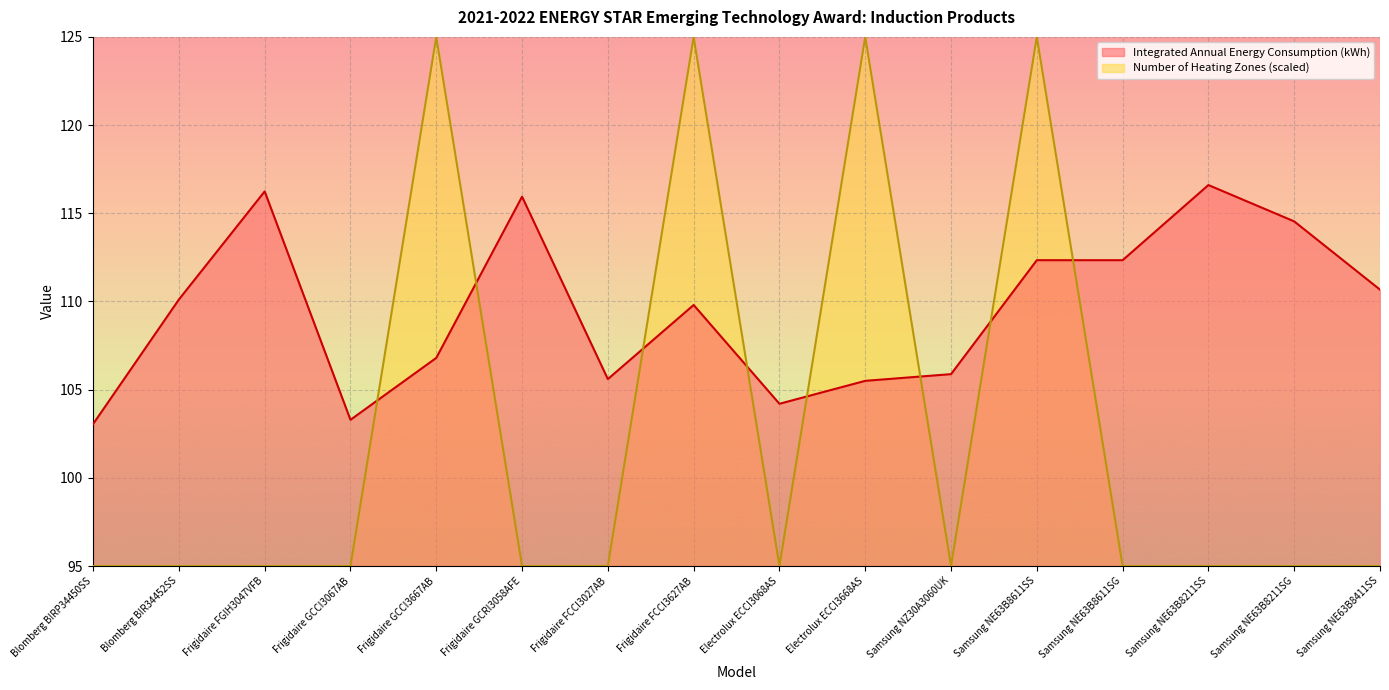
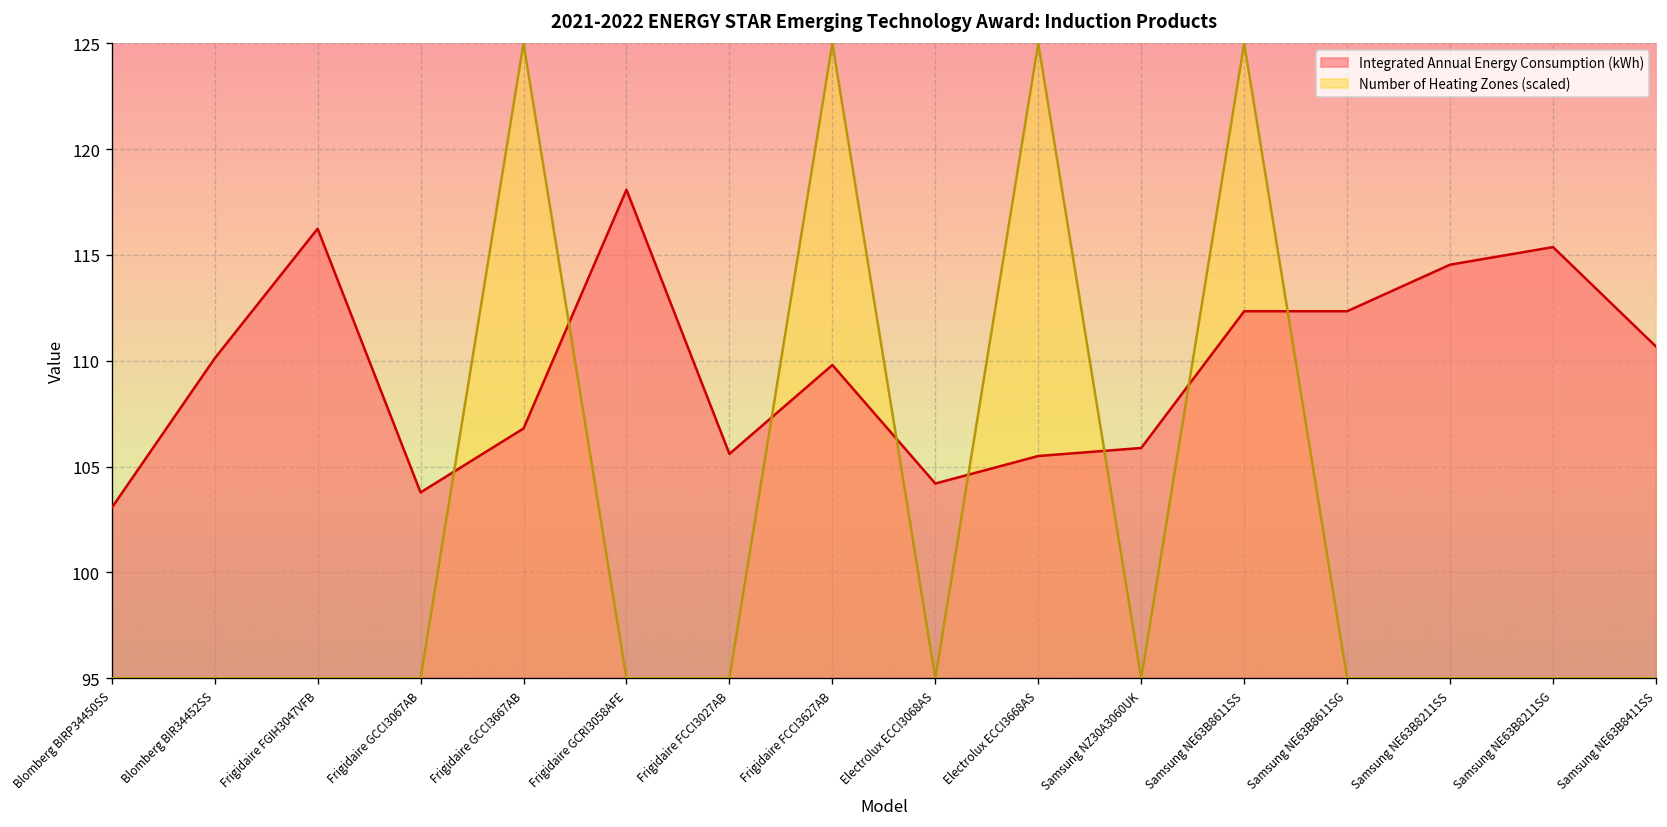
  {
    "Integrated Annual Energy Consumption (kWh)": {
      "Blomberg BIRP34450SS": 103.1,
      "Blomberg BIR34452SS": 110.1,
      "Frigidaire FGIH3047VFB": 116.2,
-     "Frigidaire GCCI3067AB": 103.3,
+     "Frigidaire GCCI3067AB": 103.8,
      "Frigidaire GCCI3667AB": 106.8,
-     "Frigidaire GCRI3058AFE": 115.9,
+     "Frigidaire GCRI3058AFE": 118.1,
      "Frigidaire FCCI3027AB": 105.6,
      "Frigidaire FCCI3627AB": 109.8,
      "Electrolux ECCI3068AS": 104.2,
      "Electrolux ECCI3668AS": 105.5,
      "Samsung NZ30A3060UK": 105.9,
      "Samsung NE63B8611SS": 112.3,
      "Samsung NE63B8611SG": 112.3,
-     "Samsung NE63B8211SS": 116.6,
-     "Samsung NE63B8211SG": 114.5,
+     "Samsung NE63B8211SS": 114.5,
+     "Samsung NE63B8211SG": 115.4,
      "Samsung NE63B8411SS": 110.7
    },
    "Number of Heating Zones (scaled)": {
      "Blomberg BIRP34450SS": 95.0,
      "Blomberg BIR34452SS": 95.0,
      "Frigidaire FGIH3047VFB": 95.0,
      "Frigidaire GCCI3067AB": 95.0,
      "Frigidaire GCCI3667AB": 125.0,
      "Frigidaire GCRI3058AFE": 95.0,
      "Frigidaire FCCI3027AB": 95.0,
      "Frigidaire FCCI3627AB": 125.0,
      "Electrolux ECCI3068AS": 95.0,
      "Electrolux ECCI3668AS": 125.0,
      "Samsung NZ30A3060UK": 95.0,
      "Samsung NE63B8611SS": 125.0,
      "Samsung NE63B8611SG": 95.0,
      "Samsung NE63B8211SS": 95.0,
      "Samsung NE63B8211SG": 95.0,
      "Samsung NE63B8411SS": 95.0
    }
  }
